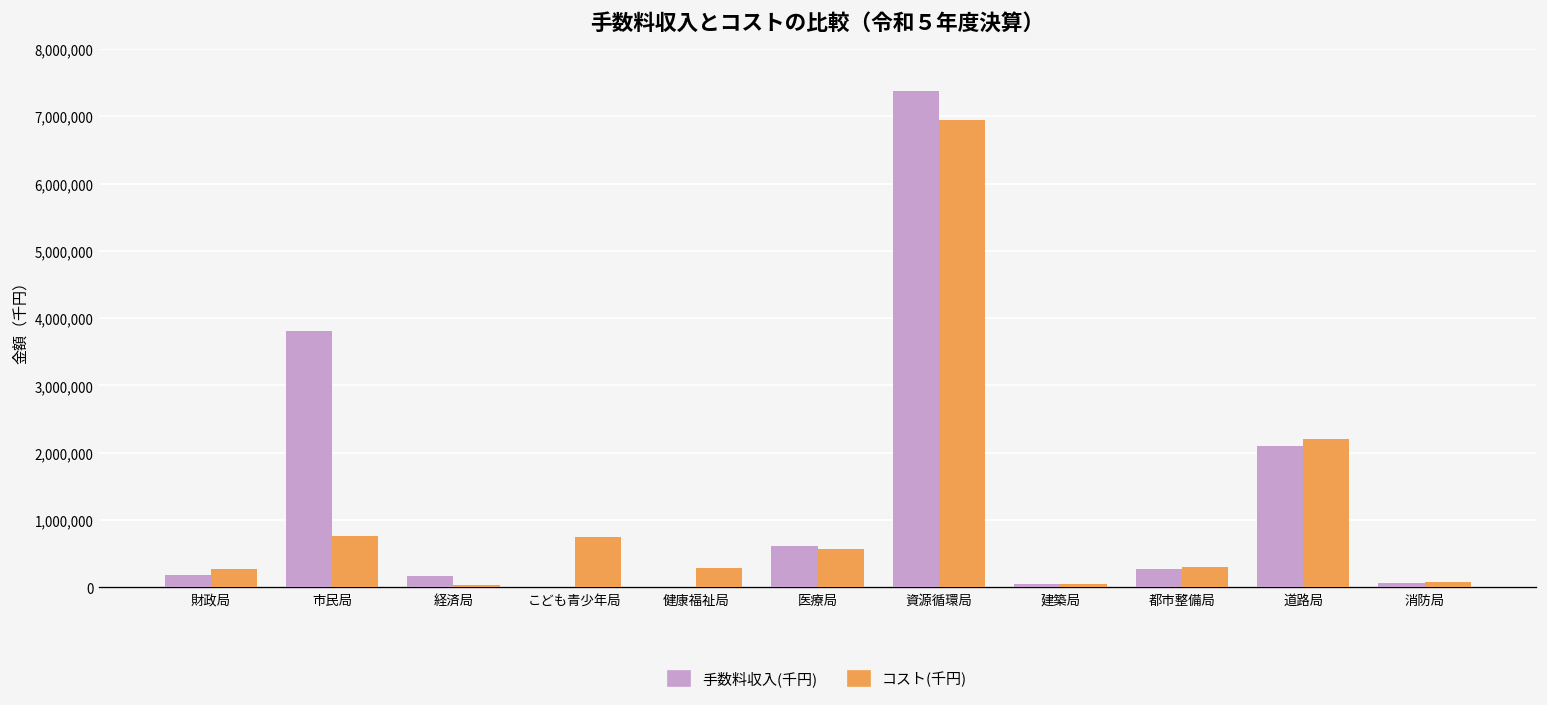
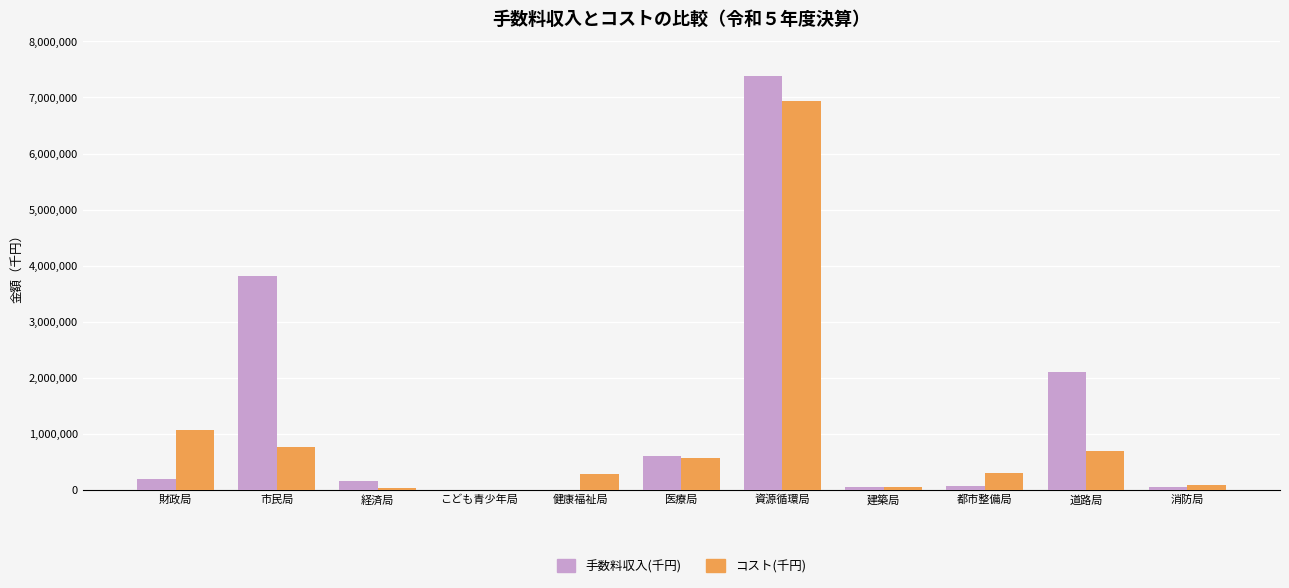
  {
    "手数料収入(千円)": {
      "財政局": "200,000",
      "市民局": "3,800,000",
      "経済局": "200,000",
      "医療局": "600,000",
      "資源循環局": "7,400,000",
      "建築局": "0",
-     "都市整備局": "300,000",
+     "都市整備局": "100,000",
      "道路局": "2,100,000",
      "消防局": "100,000"
    },
    "コスト(千円)": {
-     "財政局": "300,000",
+     "財政局": "1,100,000",
      "市民局": "800,000",
-     "こども青少年局": "800,000",
+     "こども青少年局": "0",
      "健康福祉局": "300,000",
      "医療局": "600,000",
      "資源循環局": "6,900,000",
      "建築局": "0",
      "都市整備局": "300,000",
-     "道路局": "2,200,000",
+     "道路局": "700,000",
      "消防局": "100,000"
    }
  }
